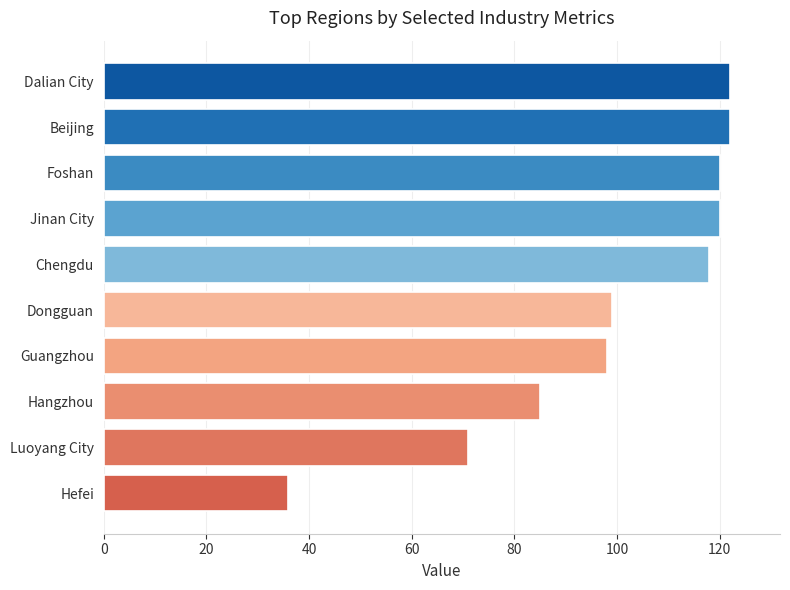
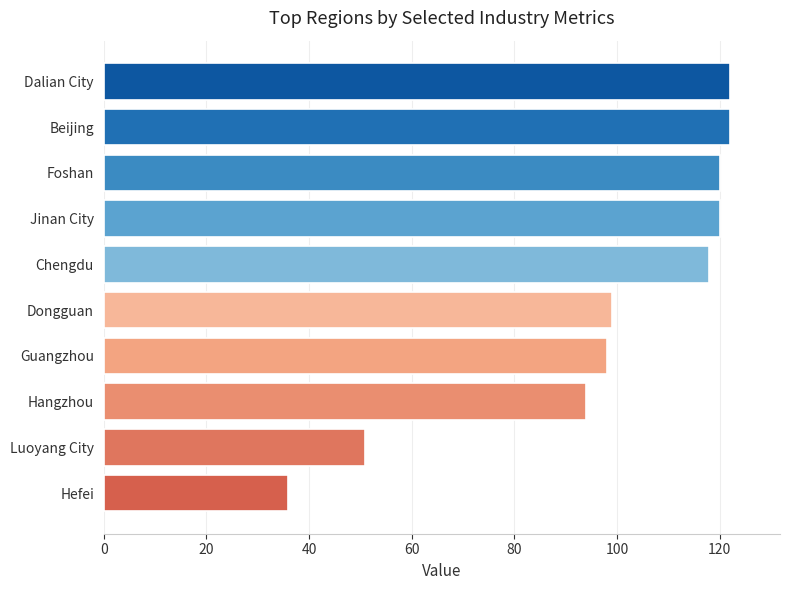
  {
    "Dalian City": 122,
    "Beijing": 122,
    "Foshan": 120,
    "Jinan City": 120,
    "Chengdu": 118,
    "Dongguan": 99,
    "Guangzhou": 98,
-   "Hangzhou": 85,
-   "Luoyang City": 71,
+   "Hangzhou": 94,
+   "Luoyang City": 51,
    "Hefei": 36
  }
